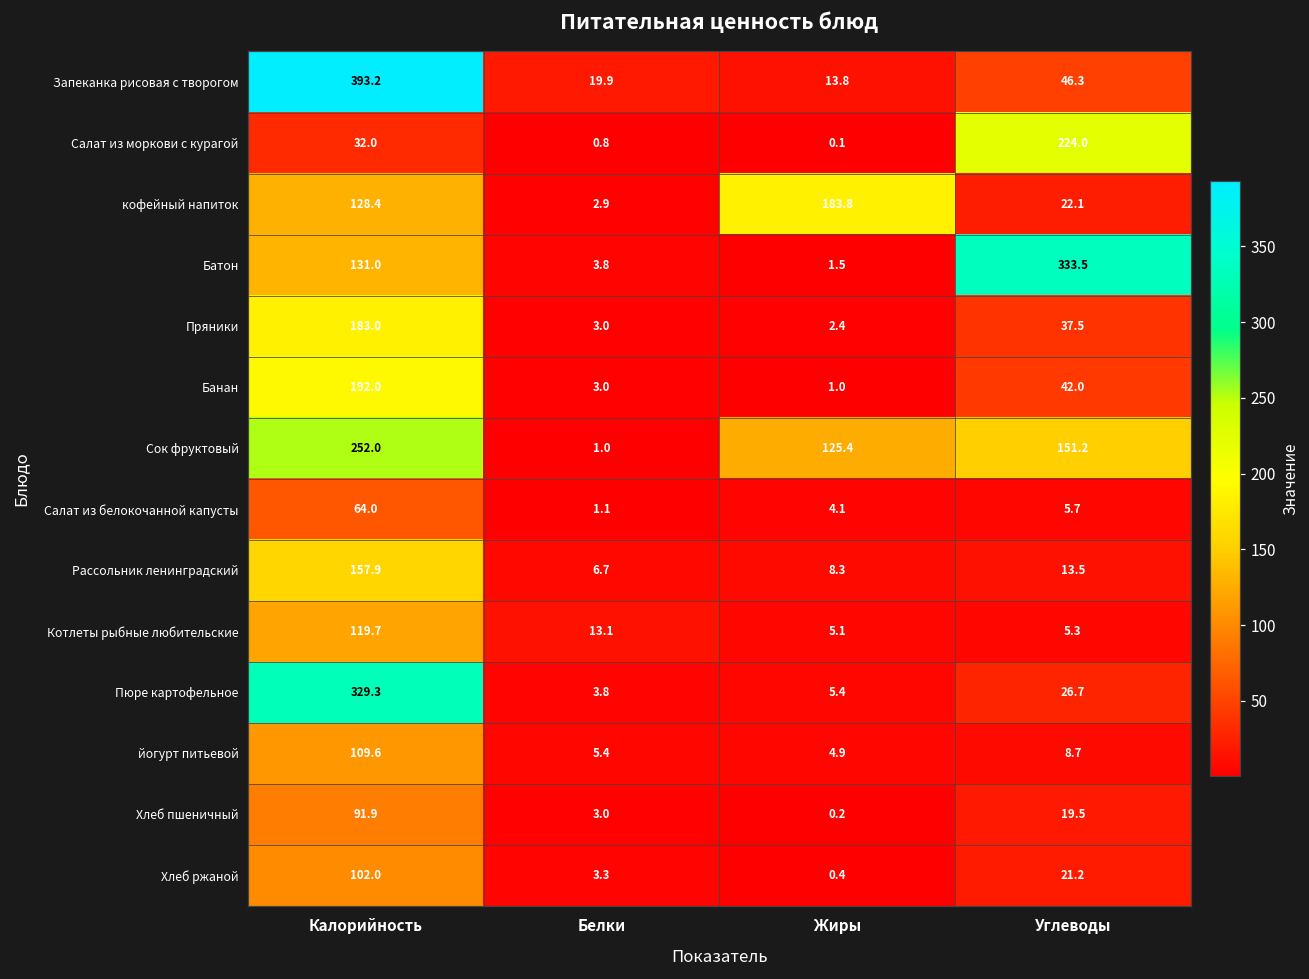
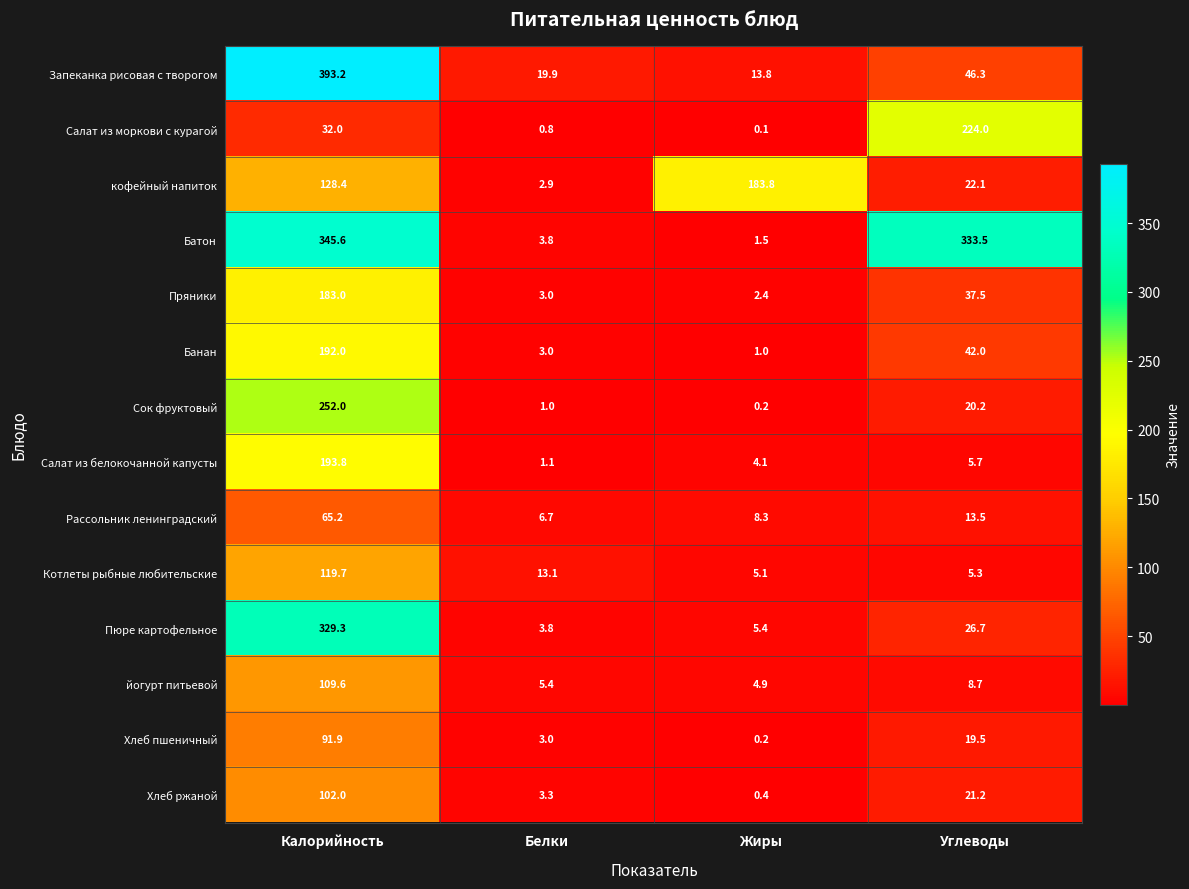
  {
    "Запеканка рисовая с творогом": {
      "Калорийность": 393.2,
      "Белки": 19.9,
      "Жиры": 13.8,
      "Углеводы": 46.3
    },
    "Салат из моркови с курагой": {
      "Калорийность": 32.0,
      "Белки": 0.8,
      "Жиры": 0.1,
      "Углеводы": 224.0
    },
    "кофейный напиток": {
      "Калорийность": 128.4,
      "Белки": 2.9,
      "Жиры": 183.8,
      "Углеводы": 22.1
    },
    "Батон": {
-     "Калорийность": 131.0,
+     "Калорийность": 345.6,
      "Белки": 3.8,
      "Жиры": 1.5,
      "Углеводы": 333.5
    },
    "Пряники": {
      "Калорийность": 183.0,
      "Белки": 3.0,
      "Жиры": 2.4,
      "Углеводы": 37.5
    },
    "Банан": {
      "Калорийность": 192.0,
      "Белки": 3.0,
      "Жиры": 1.0,
      "Углеводы": 42.0
    },
    "Сок фруктовый": {
      "Калорийность": 252.0,
      "Белки": 1.0,
-     "Жиры": 125.4,
-     "Углеводы": 151.2
+     "Жиры": 0.2,
+     "Углеводы": 20.2
    },
    "Салат из белокочанной капусты": {
-     "Калорийность": 64.0,
+     "Калорийность": 193.8,
      "Белки": 1.1,
      "Жиры": 4.1,
      "Углеводы": 5.7
    },
    "Рассольник ленинградский": {
-     "Калорийность": 157.9,
+     "Калорийность": 65.2,
      "Белки": 6.7,
      "Жиры": 8.3,
      "Углеводы": 13.5
    },
    "Котлеты рыбные любительские": {
      "Калорийность": 119.7,
      "Белки": 13.1,
      "Жиры": 5.1,
      "Углеводы": 5.3
    },
    "Пюре картофельное": {
      "Калорийность": 329.3,
      "Белки": 3.8,
      "Жиры": 5.4,
      "Углеводы": 26.7
    },
    "йогурт питьевой": {
      "Калорийность": 109.6,
      "Белки": 5.4,
      "Жиры": 4.9,
      "Углеводы": 8.7
    },
    "Хлеб пшеничный": {
      "Калорийность": 91.9,
      "Белки": 3.0,
      "Жиры": 0.2,
      "Углеводы": 19.5
    },
    "Хлеб ржаной": {
      "Калорийность": 102.0,
      "Белки": 3.3,
      "Жиры": 0.4,
      "Углеводы": 21.2
    }
  }
